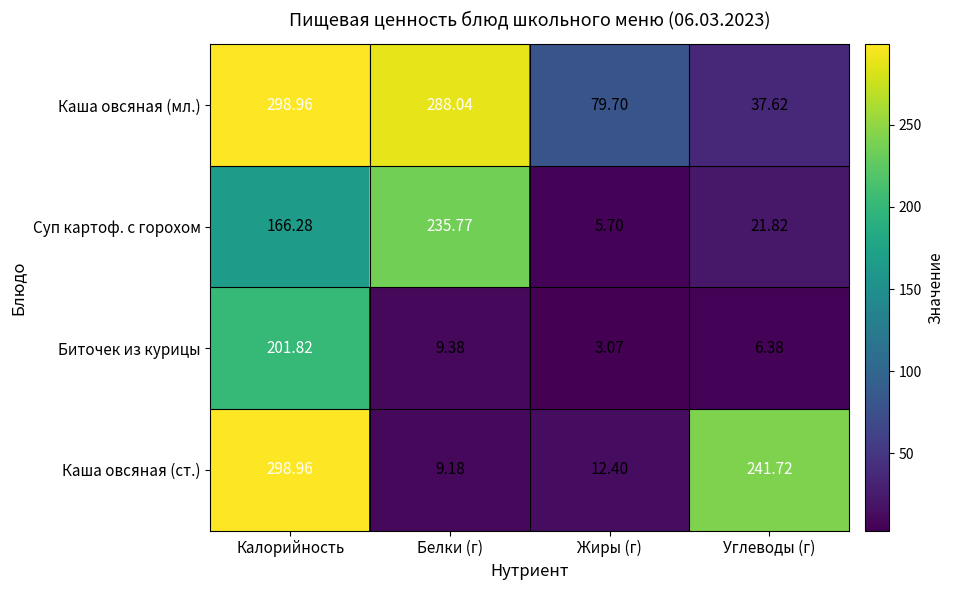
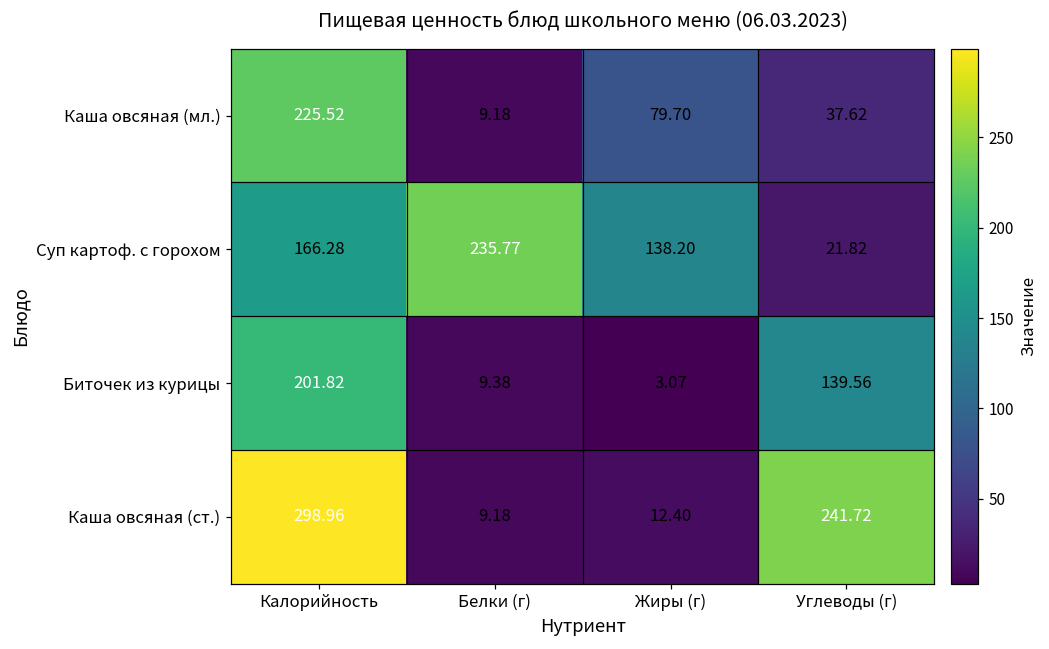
  {
    "Каша овсяная (мл.)": {
-     "Калорийность": 298.96,
-     "Белки (г)": 288.04,
+     "Калорийность": 225.52,
+     "Белки (г)": 9.18,
      "Жиры (г)": 79.70,
      "Углеводы (г)": 37.62
    },
    "Суп картоф. с горохом": {
      "Калорийность": 166.28,
      "Белки (г)": 235.77,
-     "Жиры (г)": 5.70,
+     "Жиры (г)": 138.20,
      "Углеводы (г)": 21.82
    },
    "Биточек из курицы": {
      "Калорийность": 201.82,
      "Белки (г)": 9.38,
      "Жиры (г)": 3.07,
-     "Углеводы (г)": 6.38
+     "Углеводы (г)": 139.56
    },
    "Каша овсяная (ст.)": {
      "Калорийность": 298.96,
      "Белки (г)": 9.18,
      "Жиры (г)": 12.40,
      "Углеводы (г)": 241.72
    }
  }
